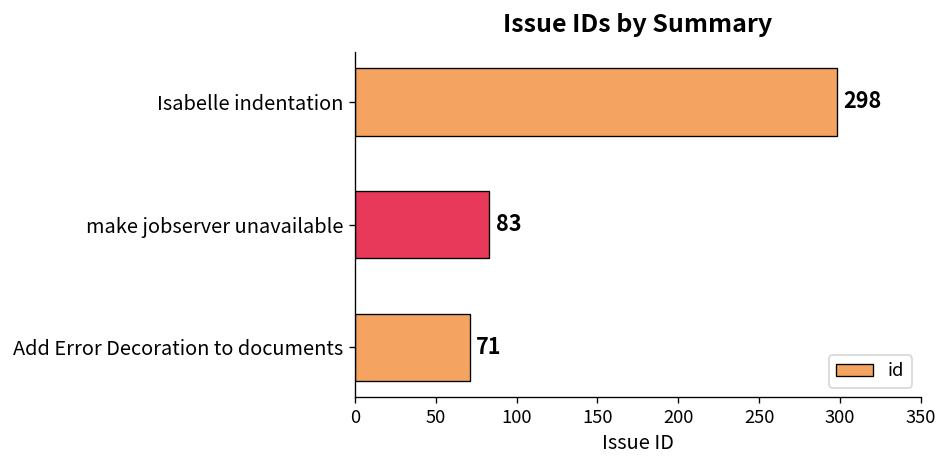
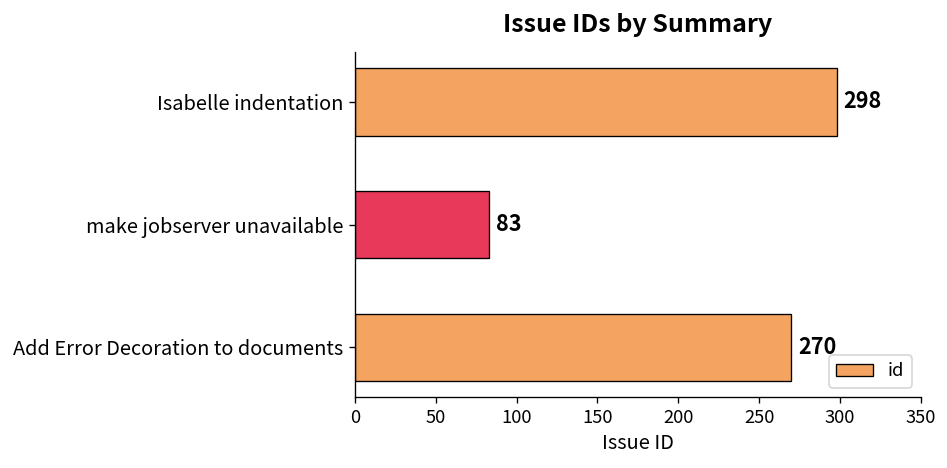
  {
    "Isabelle indentation": 298,
    "make jobserver unavailable": 83,
-   "Add Error Decoration to documents": 71
+   "Add Error Decoration to documents": 270
  }
